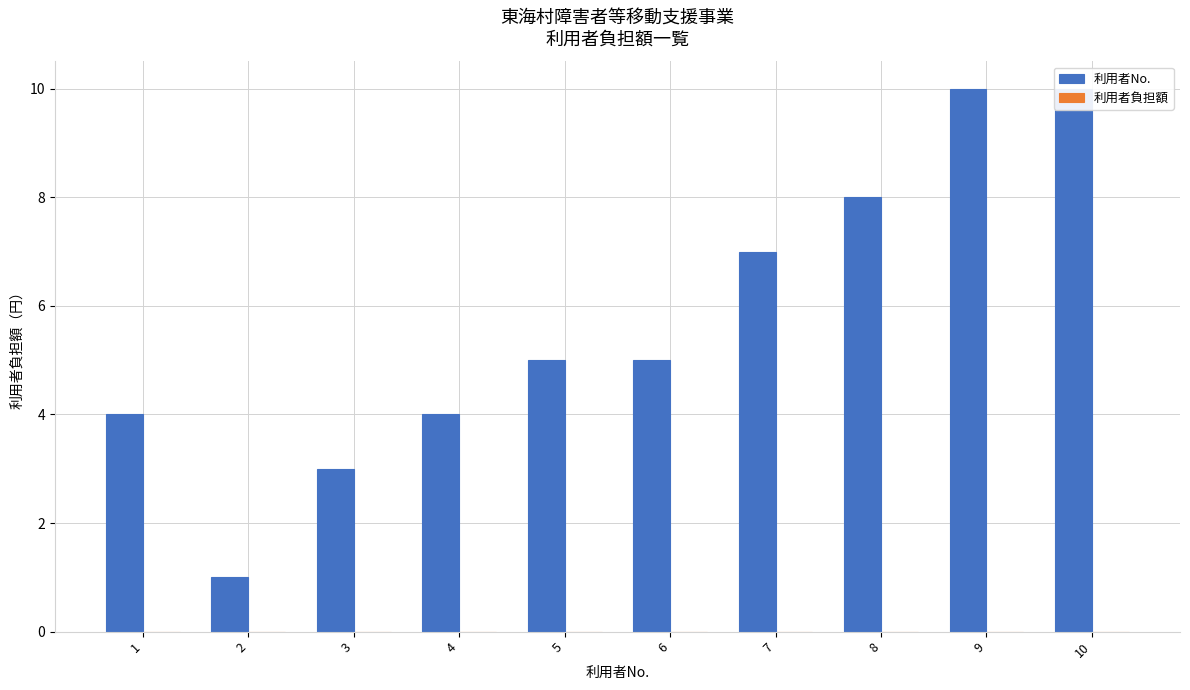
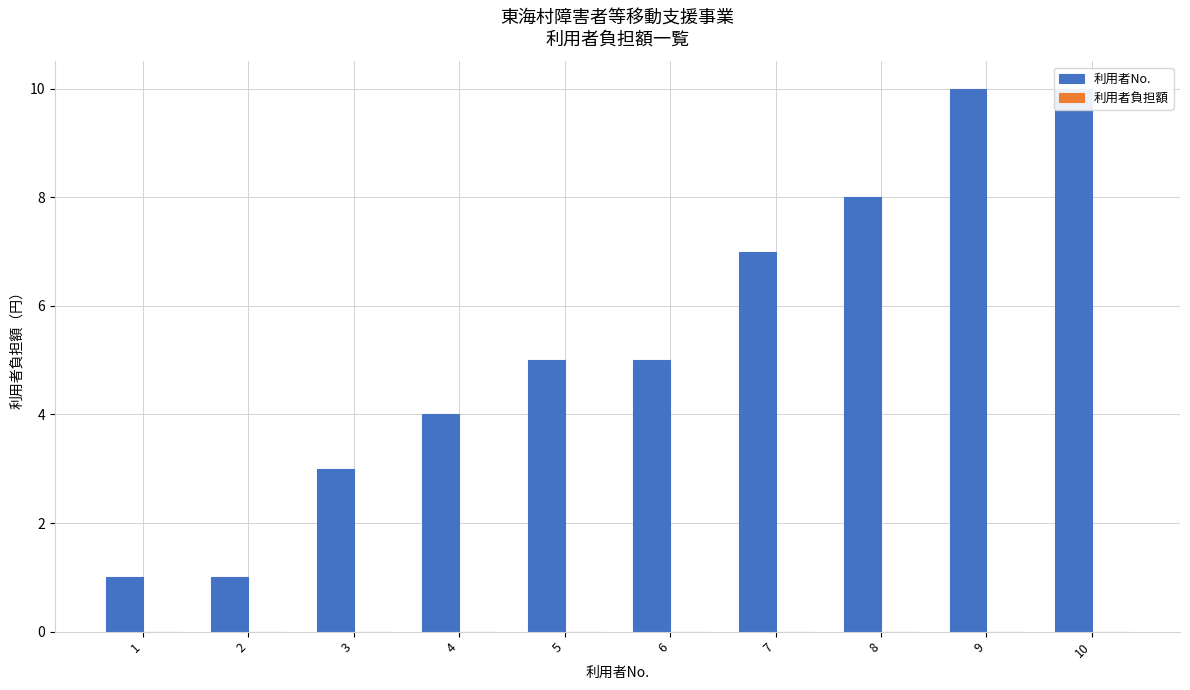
  {
    "利用者No.": {
-     "1": 4,
+     "1": 1,
      "2": 1,
      "3": 3,
      "4": 4,
      "5": 5,
      "6": 5,
      "7": 7,
      "8": 8,
      "9": 10
    },
    "利用者負担額": {
      "1": 0,
      "2": 0,
      "3": 0,
      "4": 0,
      "5": 0,
      "6": 0,
      "7": 0,
      "8": 0,
      "9": 0,
      "10": 0
    }
  }
